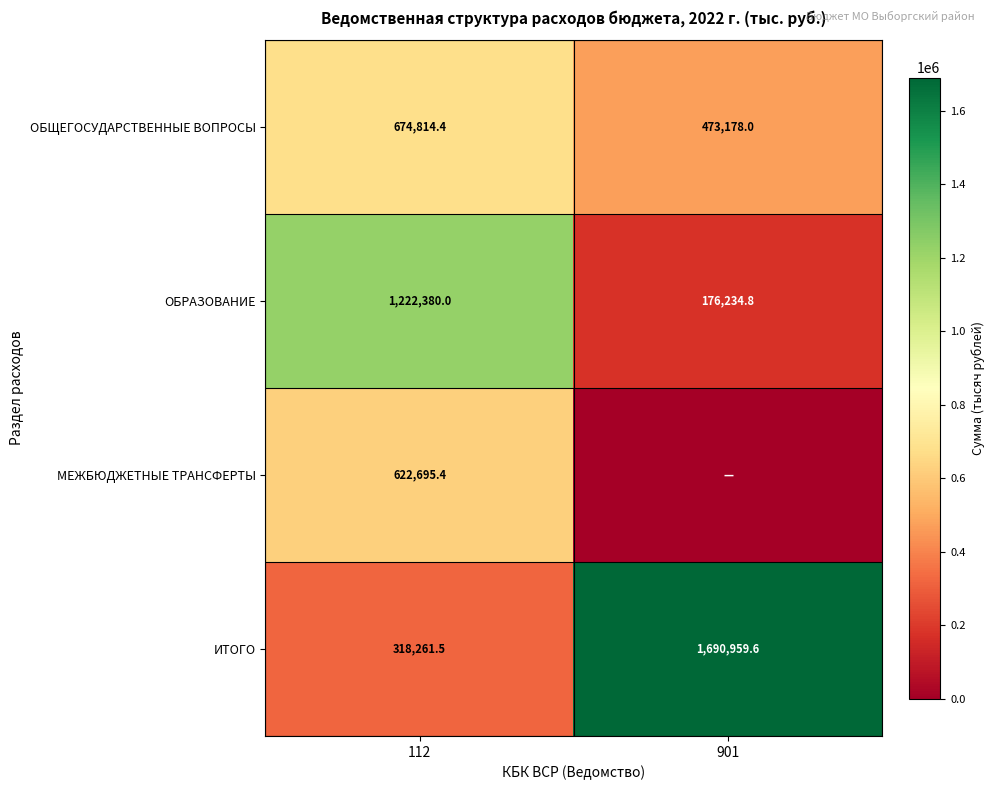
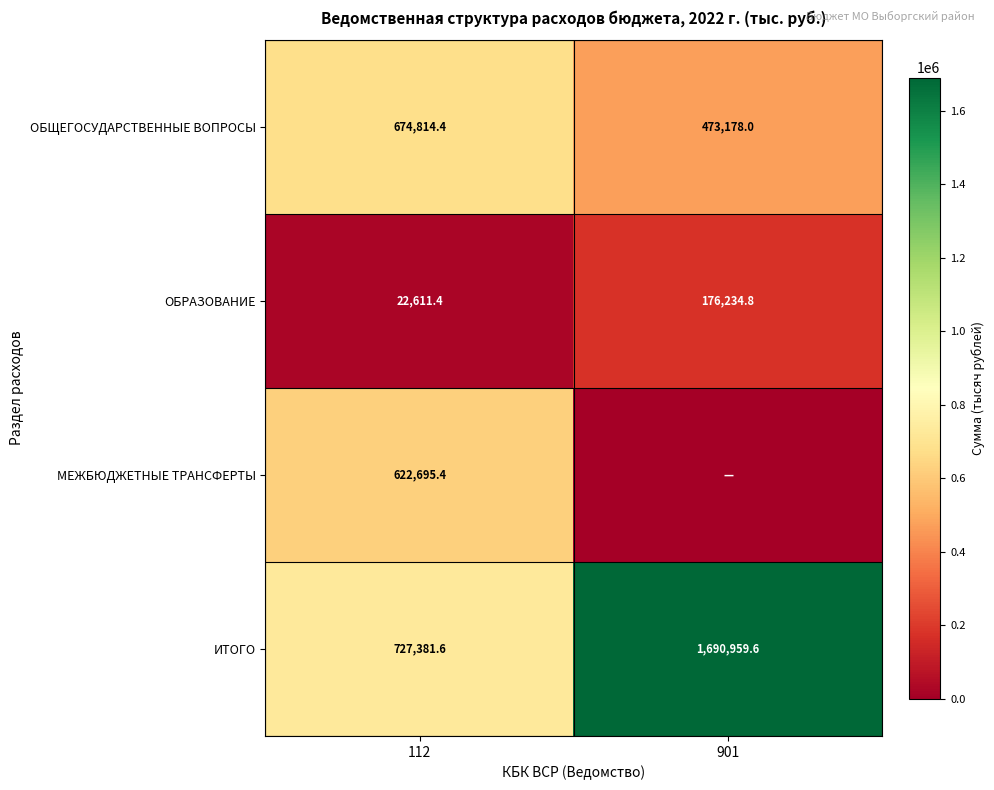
  {
    "ОБЩЕГОСУДАРСТВЕННЫЕ ВОПРОСЫ": {
      "112": "674,814.4",
      "901": "473,178.0"
    },
    "ОБРАЗОВАНИЕ": {
-     "112": "1,222,380.0",
+     "112": "22,611.4",
      "901": "176,234.8"
    },
    "МЕЖБЮДЖЕТНЫЕ ТРАНСФЕРТЫ": {
      "112": "622,695.4"
    },
    "ИТОГО": {
-     "112": "318,261.5",
+     "112": "727,381.6",
      "901": "1,690,959.6"
    }
  }
